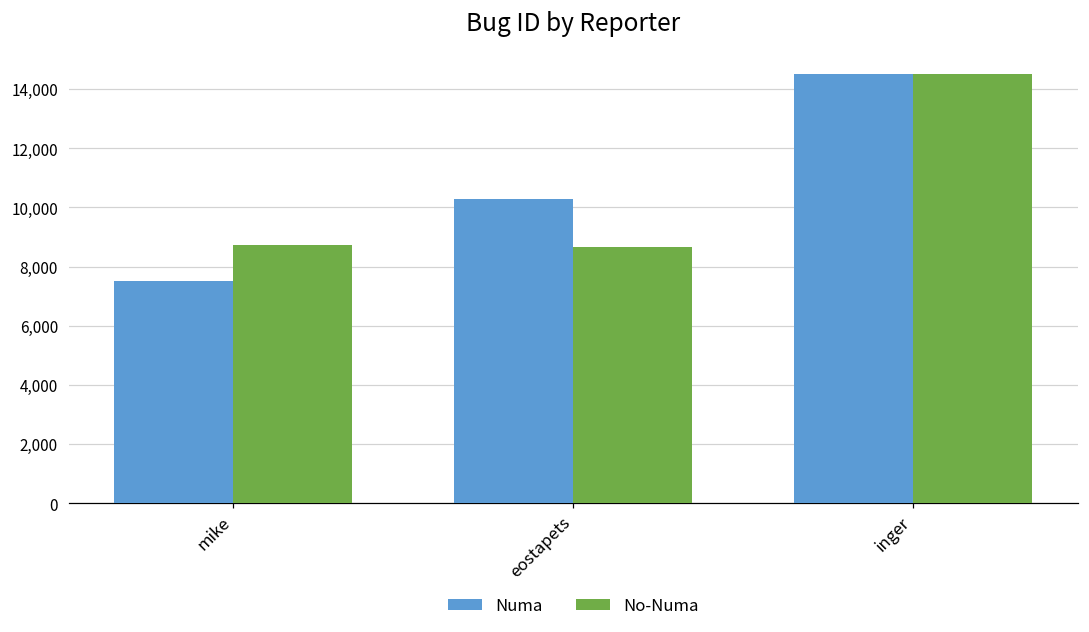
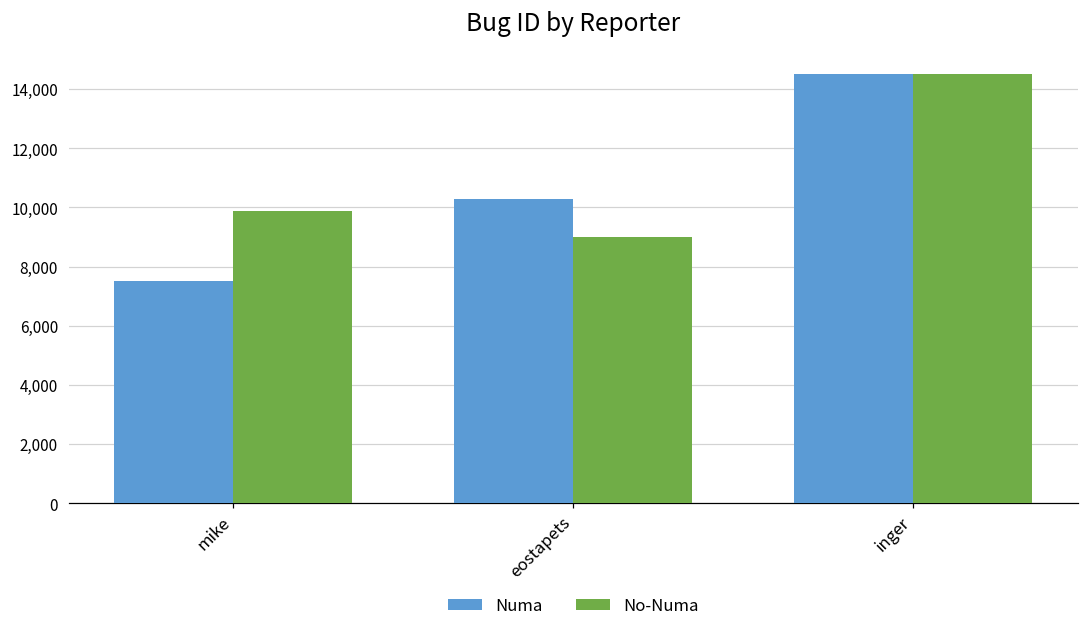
  {
    "Numa": {
      "mike": "7,500",
      "eostapets": "10,300",
      "inger": "14,500"
    },
    "No-Numa": {
-     "mike": "8,700",
-     "eostapets": "8,700",
+     "mike": "9,900",
+     "eostapets": "9,000",
      "inger": "14,500"
    }
  }
